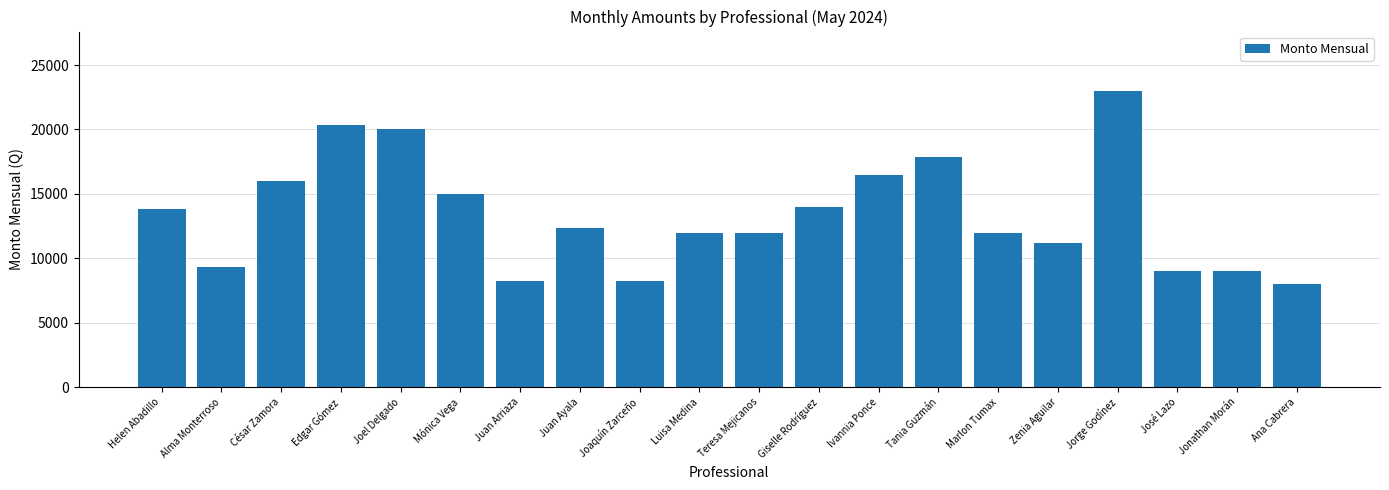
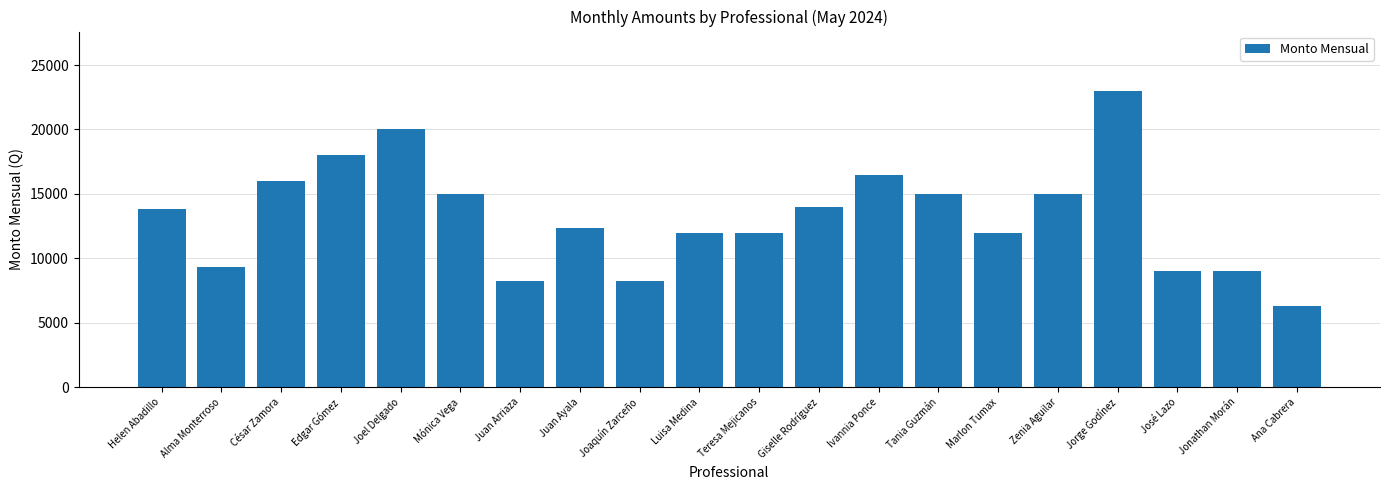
  {
    "Helen Abadillo": 13800,
    "Alma Monterroso": 9400,
    "César Zamora": 16000,
-   "Edgar Gómez": 20300,
+   "Edgar Gómez": 18000,
    "Joel Delgado": 20000,
    "Mónica Vega": 15000,
    "Juan Arriaza": 8200,
    "Juan Ayala": 12400,
    "Joaquín Zarceño": 8300,
    "Luisa Medina": 12000,
    "Teresa Mejicanos": 12000,
    "Giselle Rodríguez": 14000,
    "Ivannia Ponce": 16500,
-   "Tania Guzmán": 17900,
+   "Tania Guzmán": 15000,
    "Marlon Tumax": 11900,
-   "Zenia Aguilar": 11200,
+   "Zenia Aguilar": 15000,
    "Jorge Godínez": 23000,
    "José Lazo": 9000,
    "Jonathan Morán": 9000,
-   "Ana Cabrera": 8000
+   "Ana Cabrera": 6300
  }
